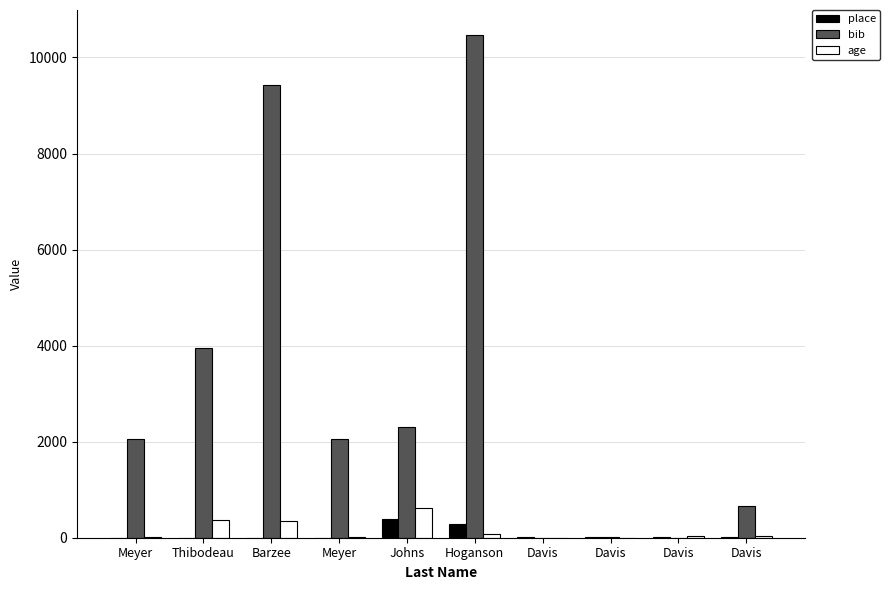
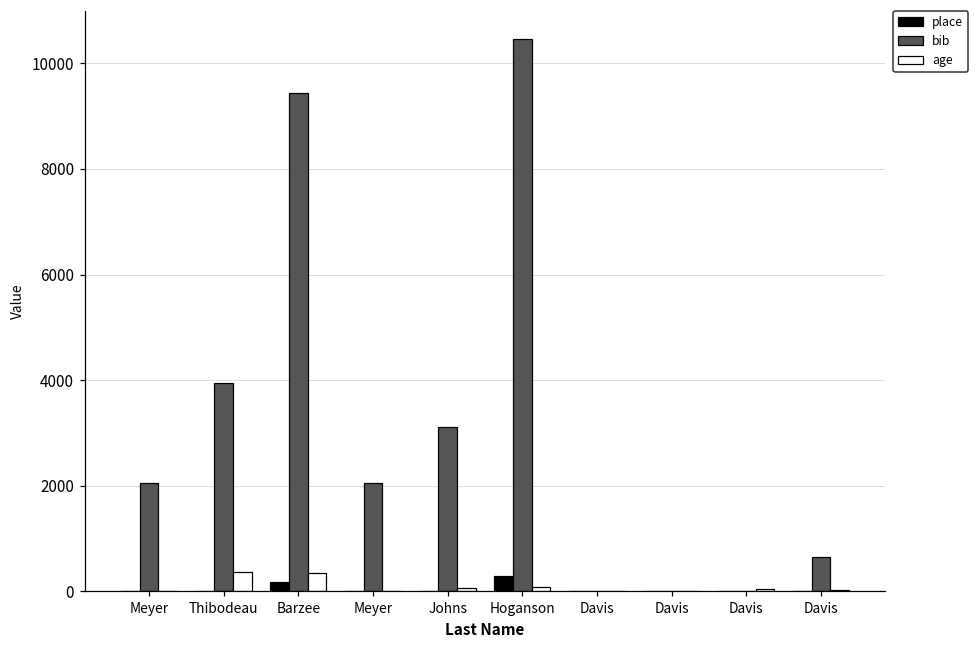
  {
    "place": {
-     "Barzee": 0,
-     "Johns": 400,
+     "Barzee": 200,
+     "Johns": 0,
      "Hoganson": 300
    },
    "bib": {
      "Thibodeau": 3900,
      "Barzee": 9400,
-     "Johns": 2300,
+     "Johns": 3100,
      "Hoganson": 10500
    },
    "age": {
      "Thibodeau": 400,
      "Barzee": 400,
-     "Johns": 600,
+     "Johns": 100,
      "Hoganson": 100
    }
  }
